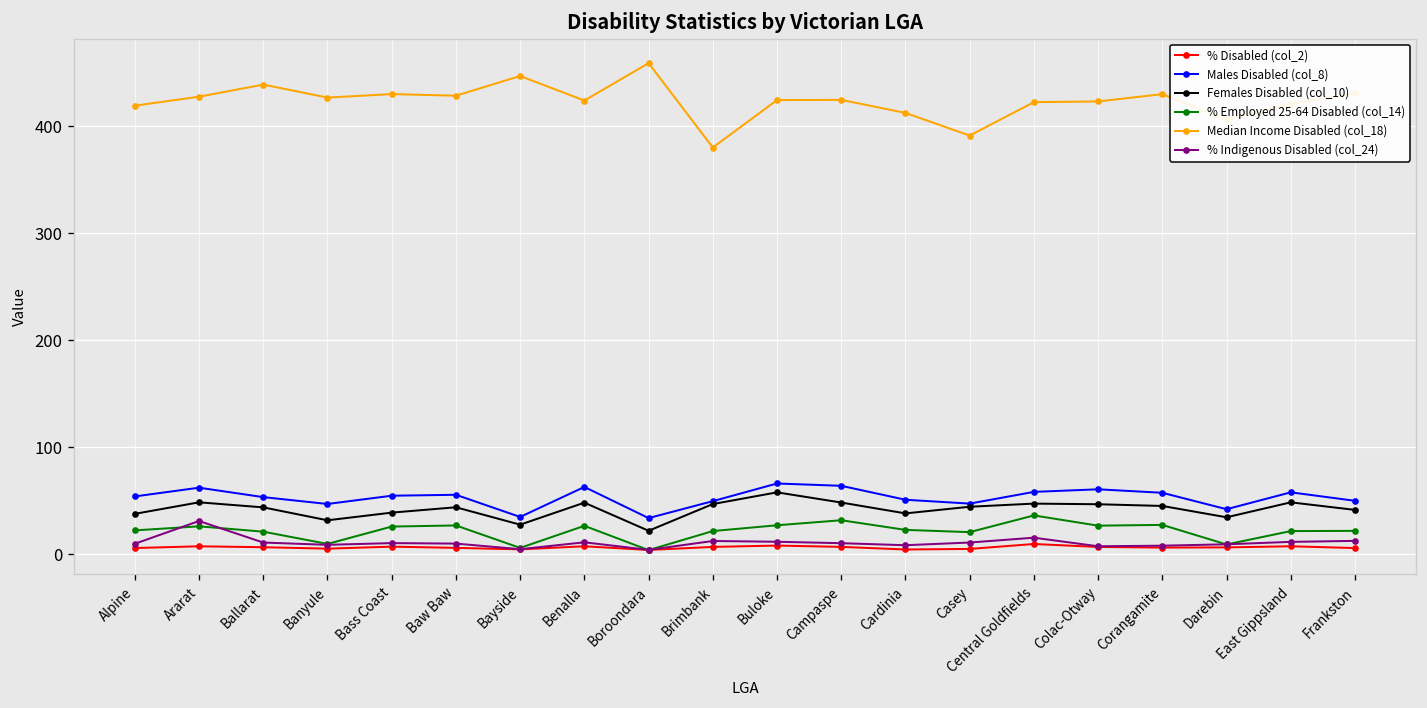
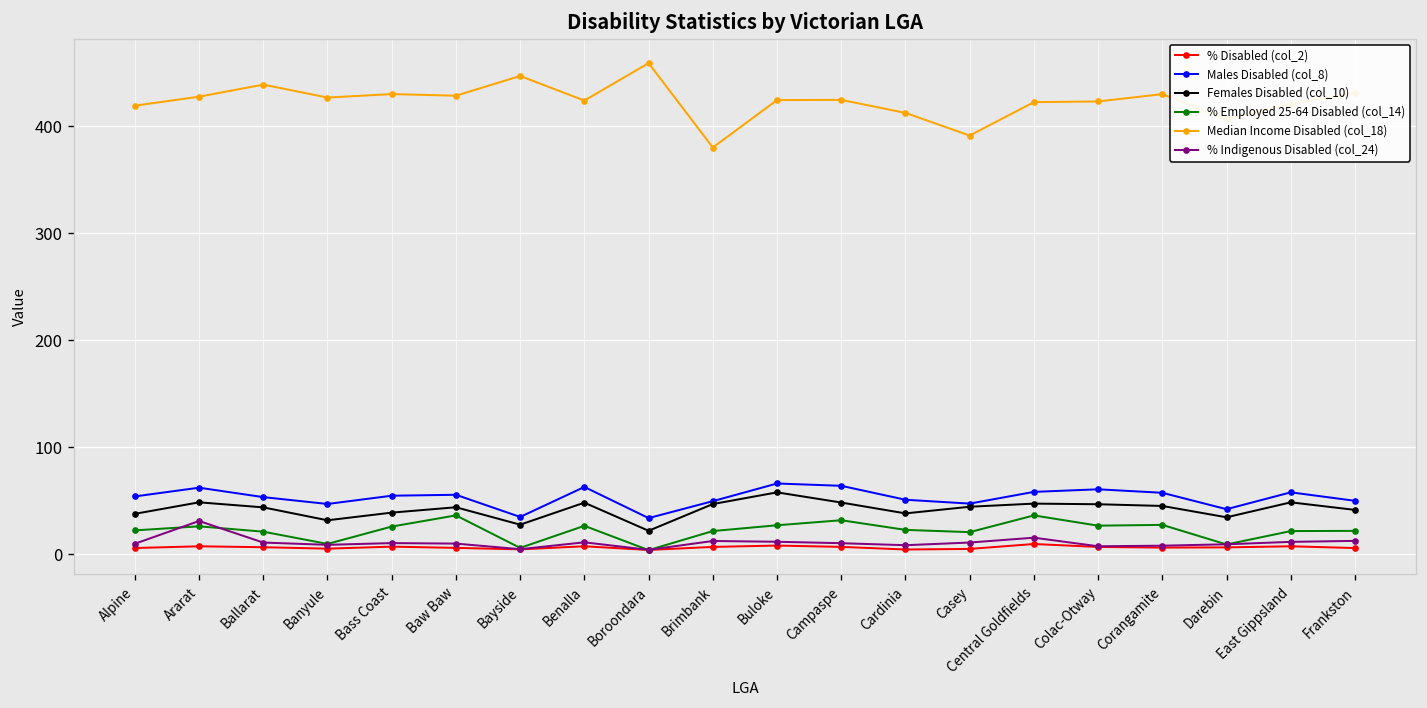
  {
    "% Disabled (col_2)": {
      "Alpine": 10,
      "Ararat": 10,
      "Ballarat": 10,
      "Banyule": 10,
      "Bass Coast": 10,
      "Baw Baw": 10,
      "Benalla": 10,
      "Brimbank": 10,
      "Buloke": 10,
      "Campaspe": 10,
      "Cardinia": 0,
      "Casey": 10,
      "Central Goldfields": 10,
      "East Gippsland": 10,
      "Frankston": 10
    },
    "Males Disabled (col_8)": {
      "Alpine": 50,
      "Ararat": 60,
      "Ballarat": 50,
      "Banyule": 50,
      "Bass Coast": 50,
      "Baw Baw": 60,
      "Bayside": 30,
      "Benalla": 60,
      "Boroondara": 30,
      "Buloke": 70,
      "Campaspe": 60,
      "Cardinia": 50,
      "Casey": 50,
      "Central Goldfields": 60,
      "Colac-Otway": 60,
      "Corangamite": 60,
      "Darebin": 40,
      "East Gippsland": 60,
      "Frankston": 50
    },
    "Females Disabled (col_10)": {
      "Alpine": 40,
      "Ararat": 50,
      "Ballarat": 40,
      "Banyule": 30,
      "Bass Coast": 40,
      "Baw Baw": 40,
      "Bayside": 30,
      "Benalla": 50,
      "Boroondara": 20,
      "Buloke": 60,
      "Campaspe": 50,
      "Cardinia": 40,
      "Casey": 40,
      "Central Goldfields": 50,
      "Colac-Otway": 50,
      "Corangamite": 50,
      "Darebin": 30,
      "East Gippsland": 50,
      "Frankston": 40
    },
    "% Employed 25-64 Disabled (col_14)": {
      "Alpine": 20,
      "Ararat": 30,
      "Ballarat": 20,
      "Bass Coast": 30,
-     "Baw Baw": 30,
+     "Baw Baw": 40,
      "Benalla": 30,
      "Brimbank": 20,
      "Buloke": 30,
      "Campaspe": 30,
      "Cardinia": 20,
      "Casey": 20,
      "Central Goldfields": 40,
      "Colac-Otway": 30,
      "Corangamite": 30,
      "East Gippsland": 20,
      "Frankston": 20
    },
    "Median Income Disabled (col_18)": {
      "Alpine": 420,
      "Ararat": 430,
      "Ballarat": 440,
      "Banyule": 430,
      "Bass Coast": 430,
      "Baw Baw": 430,
      "Bayside": 450,
      "Benalla": 420,
      "Boroondara": 460,
      "Brimbank": 380,
      "Buloke": 420,
      "Campaspe": 420,
      "Cardinia": 410,
      "Casey": 390,
      "Central Goldfields": 420,
      "Colac-Otway": 420,
      "Corangamite": 430
    },
    "% Indigenous Disabled (col_24)": {
      "Alpine": 10,
      "Ararat": 30,
      "Ballarat": 10,
      "Bass Coast": 10,
      "Baw Baw": 10,
      "Benalla": 10,
      "Brimbank": 10,
      "Buloke": 10,
      "Campaspe": 10,
      "Cardinia": 10,
      "Casey": 10,
      "Central Goldfields": 20,
      "East Gippsland": 10,
      "Frankston": 10
    }
  }
